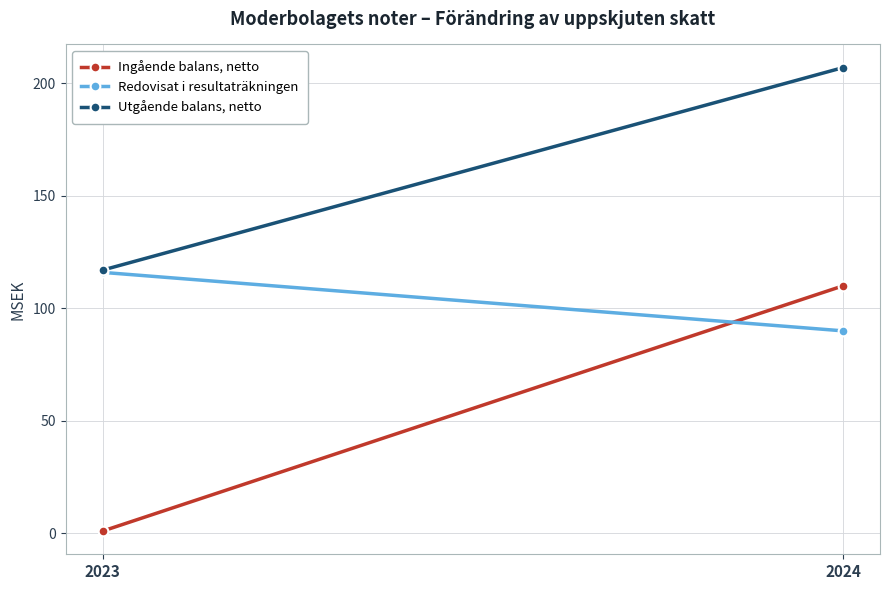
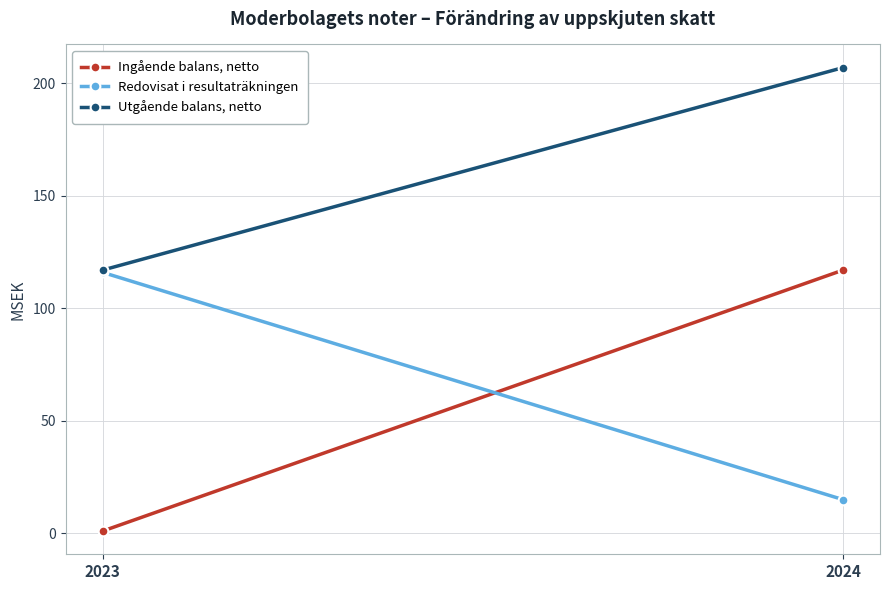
  {
    "Ingående balans, netto": {
      "2023": 1,
-     "2024": 110
+     "2024": 117
    },
    "Redovisat i resultaträkningen": {
-     "2024": 90
+     "2024": 15
    },
    "Utgående balans, netto": {
      "2024": 207
    }
  }
